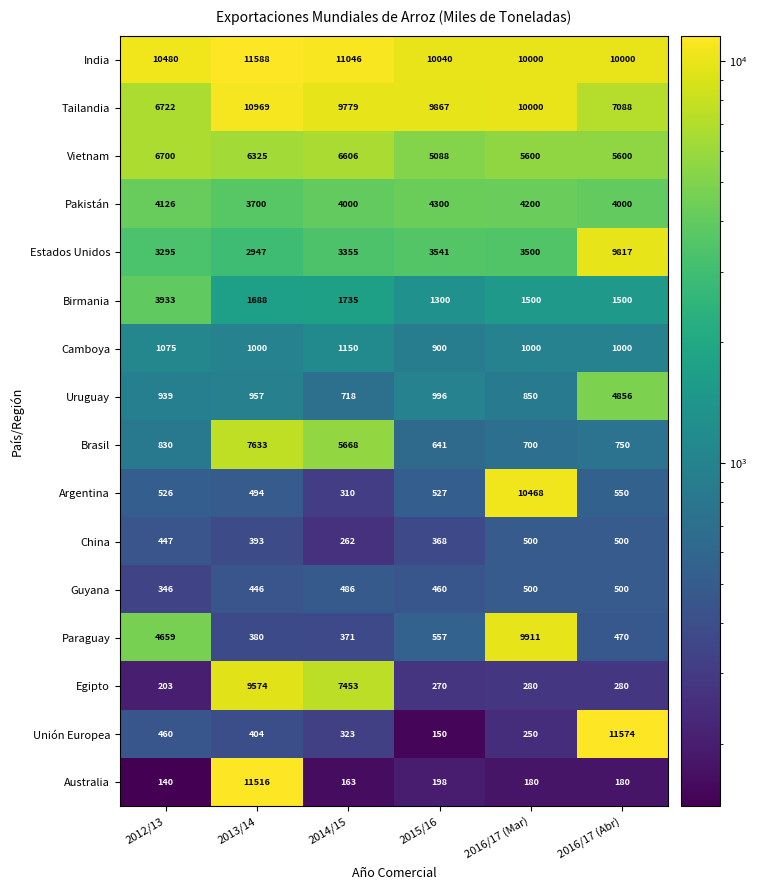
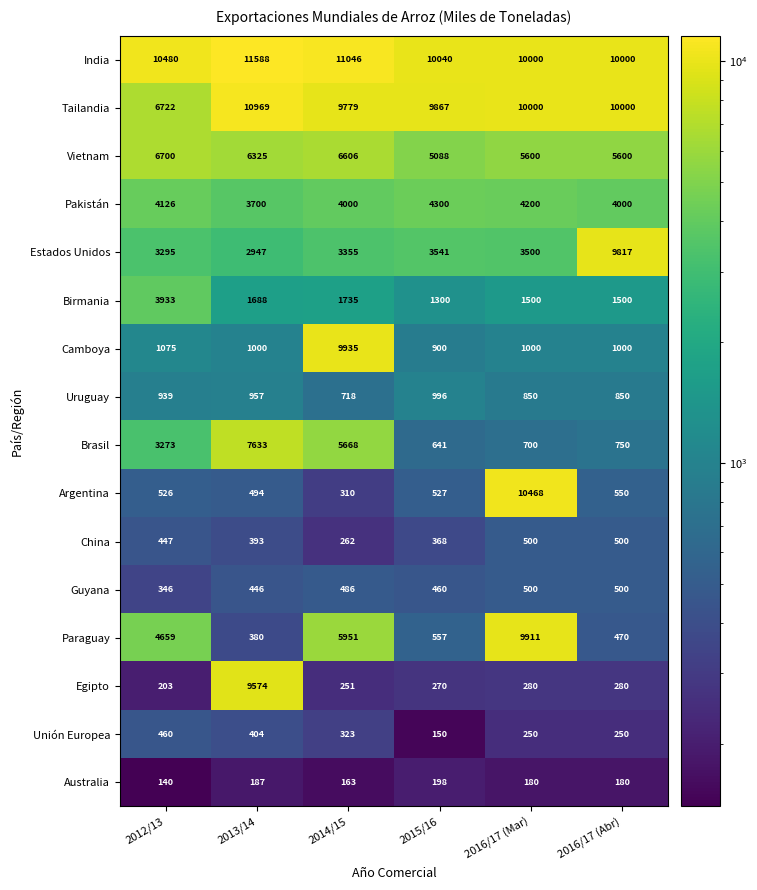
  {
    "India": {
      "2012/13": 10480,
      "2013/14": 11588,
      "2014/15": 11046,
      "2015/16": 10040,
      "2016/17 (Mar)": 10000,
      "2016/17 (Abr)": 10000
    },
    "Tailandia": {
      "2012/13": 6722,
      "2013/14": 10969,
      "2014/15": 9779,
      "2015/16": 9867,
      "2016/17 (Mar)": 10000,
-     "2016/17 (Abr)": 7088
+     "2016/17 (Abr)": 10000
    },
    "Vietnam": {
      "2012/13": 6700,
      "2013/14": 6325,
      "2014/15": 6606,
      "2015/16": 5088,
      "2016/17 (Mar)": 5600,
      "2016/17 (Abr)": 5600
    },
    "Pakistán": {
      "2012/13": 4126,
      "2013/14": 3700,
      "2014/15": 4000,
      "2015/16": 4300,
      "2016/17 (Mar)": 4200,
      "2016/17 (Abr)": 4000
    },
    "Estados Unidos": {
      "2012/13": 3295,
      "2013/14": 2947,
      "2014/15": 3355,
      "2015/16": 3541,
      "2016/17 (Mar)": 3500,
      "2016/17 (Abr)": 9817
    },
    "Birmania": {
      "2012/13": 3933,
      "2013/14": 1688,
      "2014/15": 1735,
      "2015/16": 1300,
      "2016/17 (Mar)": 1500,
      "2016/17 (Abr)": 1500
    },
    "Camboya": {
      "2012/13": 1075,
      "2013/14": 1000,
-     "2014/15": 1150,
+     "2014/15": 9935,
      "2015/16": 900,
      "2016/17 (Mar)": 1000,
      "2016/17 (Abr)": 1000
    },
    "Uruguay": {
      "2012/13": 939,
      "2013/14": 957,
      "2014/15": 718,
      "2015/16": 996,
      "2016/17 (Mar)": 850,
-     "2016/17 (Abr)": 4856
+     "2016/17 (Abr)": 850
    },
    "Brasil": {
-     "2012/13": 830,
+     "2012/13": 3273,
      "2013/14": 7633,
      "2014/15": 5668,
      "2015/16": 641,
      "2016/17 (Mar)": 700,
      "2016/17 (Abr)": 750
    },
    "Argentina": {
      "2012/13": 526,
      "2013/14": 494,
      "2014/15": 310,
      "2015/16": 527,
      "2016/17 (Mar)": 10468,
      "2016/17 (Abr)": 550
    },
    "China": {
      "2012/13": 447,
      "2013/14": 393,
      "2014/15": 262,
      "2015/16": 368,
      "2016/17 (Mar)": 500,
      "2016/17 (Abr)": 500
    },
    "Guyana": {
      "2012/13": 346,
      "2013/14": 446,
      "2014/15": 486,
      "2015/16": 460,
      "2016/17 (Mar)": 500,
      "2016/17 (Abr)": 500
    },
    "Paraguay": {
      "2012/13": 4659,
      "2013/14": 380,
-     "2014/15": 371,
+     "2014/15": 5951,
      "2015/16": 557,
      "2016/17 (Mar)": 9911,
      "2016/17 (Abr)": 470
    },
    "Egipto": {
      "2012/13": 203,
      "2013/14": 9574,
-     "2014/15": 7453,
+     "2014/15": 251,
      "2015/16": 270,
      "2016/17 (Mar)": 280,
      "2016/17 (Abr)": 280
    },
    "Unión Europea": {
      "2012/13": 460,
      "2013/14": 404,
      "2014/15": 323,
      "2015/16": 150,
      "2016/17 (Mar)": 250,
-     "2016/17 (Abr)": 11574
+     "2016/17 (Abr)": 250
    },
    "Australia": {
      "2012/13": 140,
-     "2013/14": 11516,
+     "2013/14": 187,
      "2014/15": 163,
      "2015/16": 198,
      "2016/17 (Mar)": 180,
      "2016/17 (Abr)": 180
    }
  }
